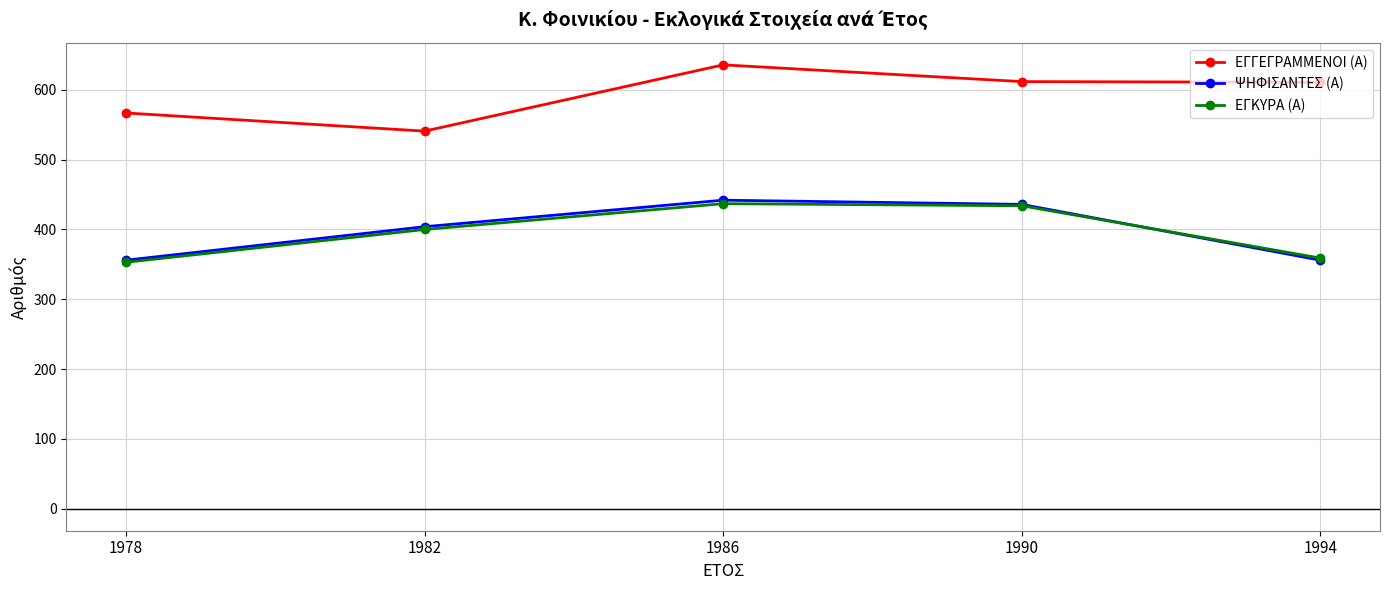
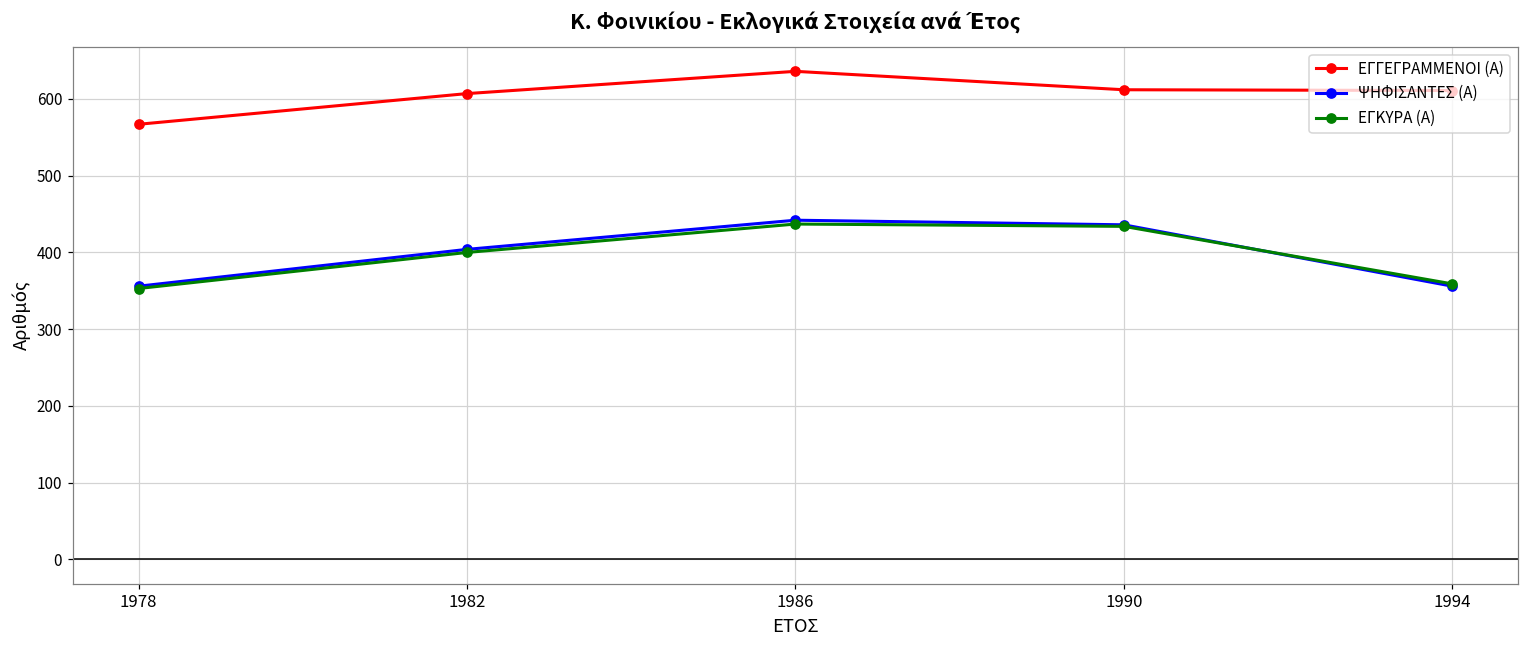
  {
    "ΕΓΓΕΓΡΑΜΜΕΝΟΙ (Α)": {
      "1978": 570,
-     "1982": 540,
+     "1982": 610,
      "1986": 640,
      "1990": 610
    },
    "ΨΗΦΙΣΑΝΤΕΣ (Α)": {
      "1982": 400,
      "1986": 440
    },
    "ΕΓΚΥΡΑ (Α)": {
      "1982": 400,
      "1986": 440
    }
  }
